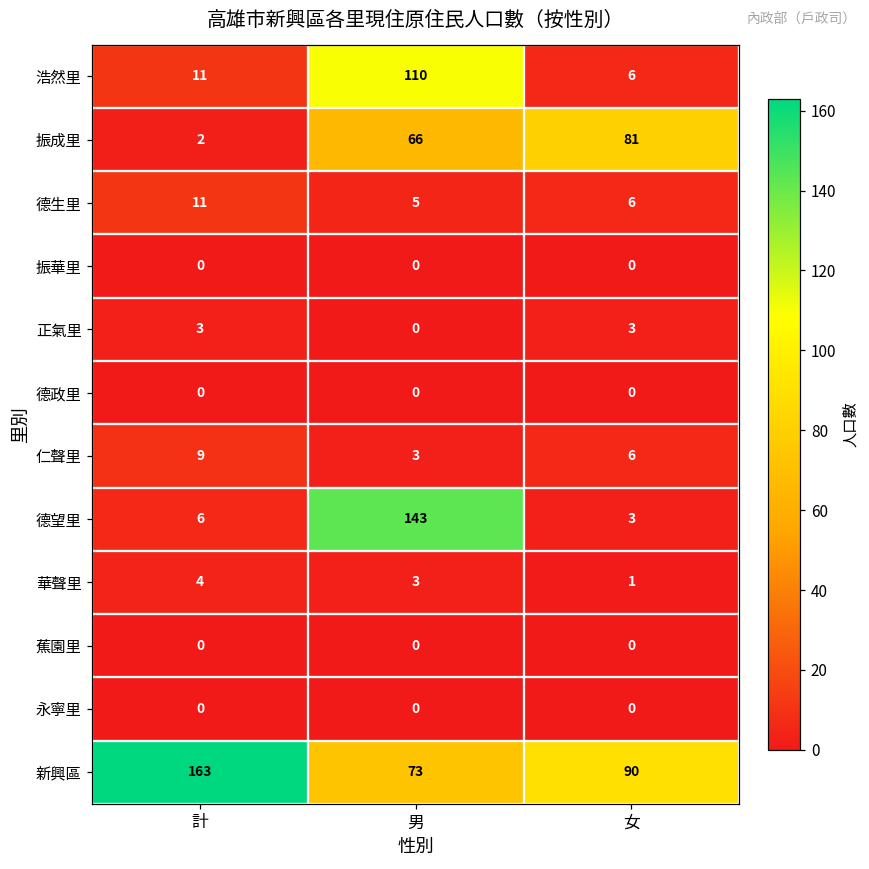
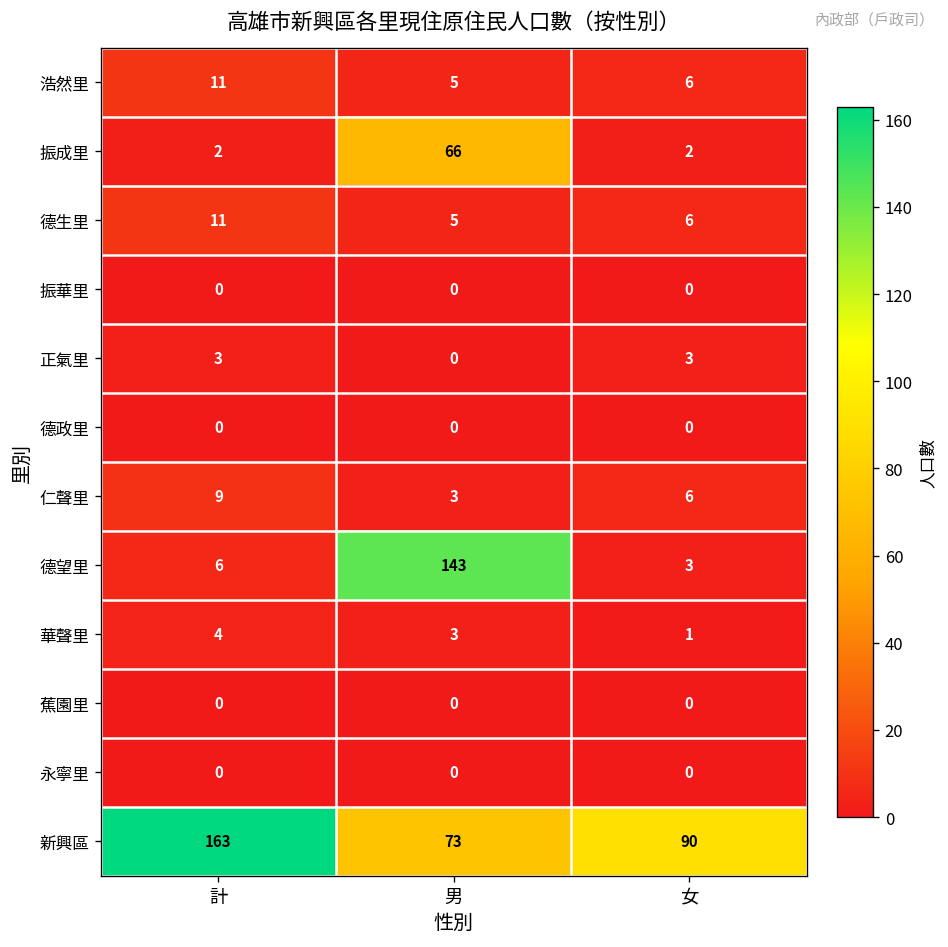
  {
    "浩然里": {
      "計": 11,
-     "男": 110,
+     "男": 5,
      "女": 6
    },
    "振成里": {
      "計": 2,
      "男": 66,
-     "女": 81
+     "女": 2
    },
    "德生里": {
      "計": 11,
      "男": 5,
      "女": 6
    },
    "振華里": {
      "計": 0,
      "男": 0,
      "女": 0
    },
    "正氣里": {
      "計": 3,
      "男": 0,
      "女": 3
    },
    "德政里": {
      "計": 0,
      "男": 0,
      "女": 0
    },
    "仁聲里": {
      "計": 9,
      "男": 3,
      "女": 6
    },
    "德望里": {
      "計": 6,
      "男": 143,
      "女": 3
    },
    "華聲里": {
      "計": 4,
      "男": 3,
      "女": 1
    },
    "蕉園里": {
      "計": 0,
      "男": 0,
      "女": 0
    },
    "永寧里": {
      "計": 0,
      "男": 0,
      "女": 0
    },
    "新興區": {
      "計": 163,
      "男": 73,
      "女": 90
    }
  }
